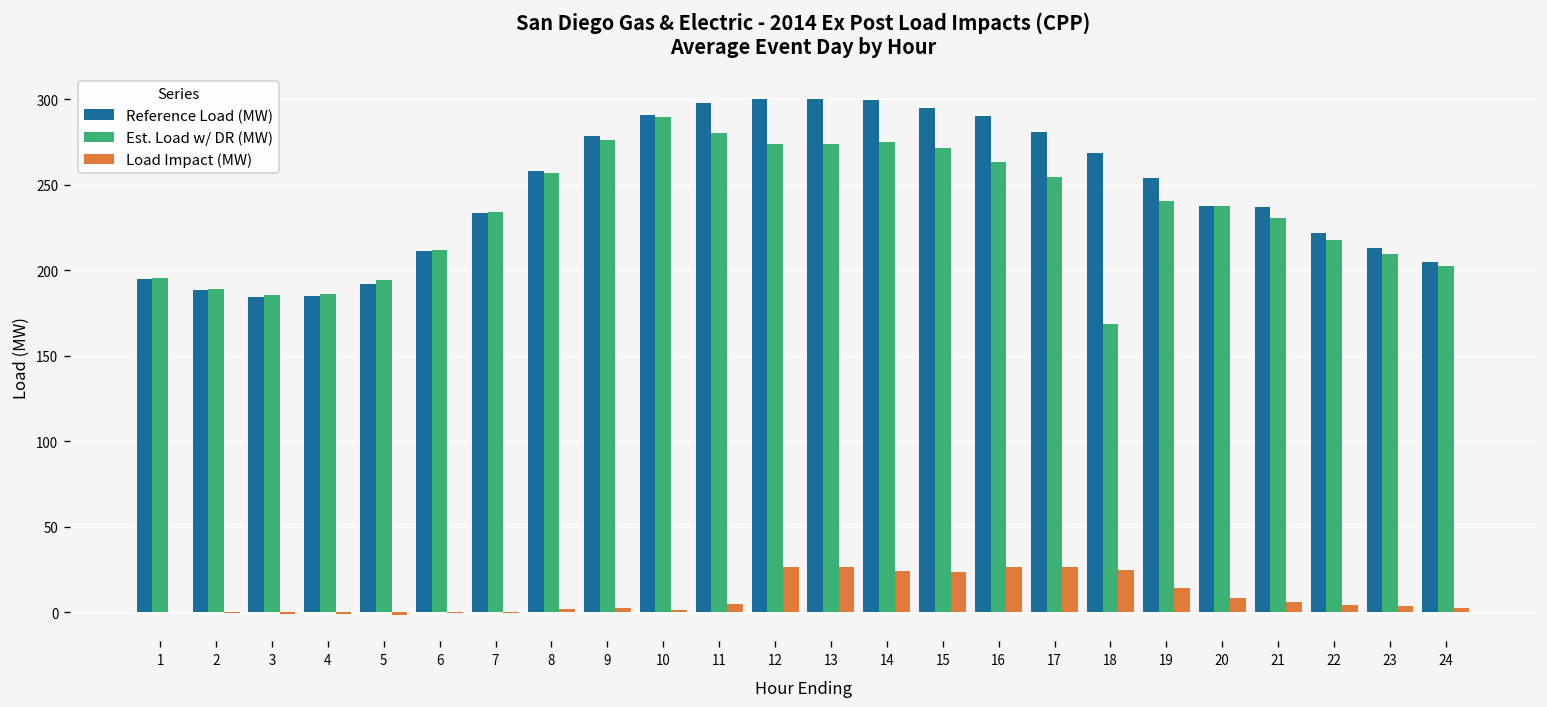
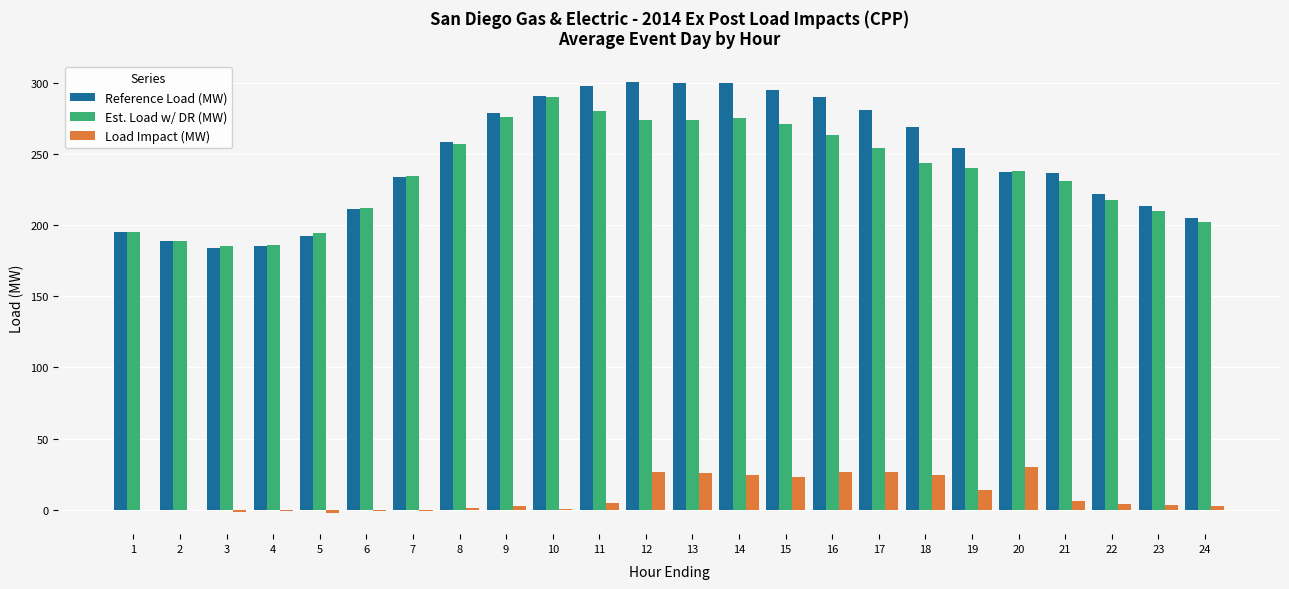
  {
    "Reference Load (MW)": {
      "1": 195,
      "2": 189,
      "3": 184,
      "4": 185,
      "5": 192,
      "6": 211,
      "7": 233,
      "8": 258,
      "9": 279,
      "10": 291,
      "11": 298,
      "12": 300,
      "13": 300,
      "14": 299,
      "15": 295,
      "16": 290,
      "17": 281,
      "18": 269,
      "19": 254,
      "20": 237,
      "21": 237,
      "22": 222,
      "23": 213,
      "24": 205
    },
    "Est. Load w/ DR (MW)": {
      "1": 195,
      "2": 189,
      "3": 185,
      "4": 186,
      "5": 194,
      "6": 212,
      "7": 234,
      "8": 257,
      "9": 276,
      "10": 290,
      "11": 280,
      "12": 274,
      "13": 274,
      "14": 275,
      "15": 271,
      "16": 264,
      "17": 254,
-     "18": 169,
+     "18": 244,
      "19": 240,
      "20": 238,
      "21": 231,
      "22": 217,
      "23": 210,
      "24": 202
    },
    "Load Impact (MW)": {
      "5": -2,
      "9": 3,
      "11": 5,
      "12": 26,
      "13": 26,
      "14": 24,
      "15": 23,
      "16": 26,
      "17": 27,
      "18": 25,
      "19": 14,
-     "20": 8,
+     "20": 30,
      "21": 6,
      "22": 4,
      "23": 4,
      "24": 3
    }
  }
